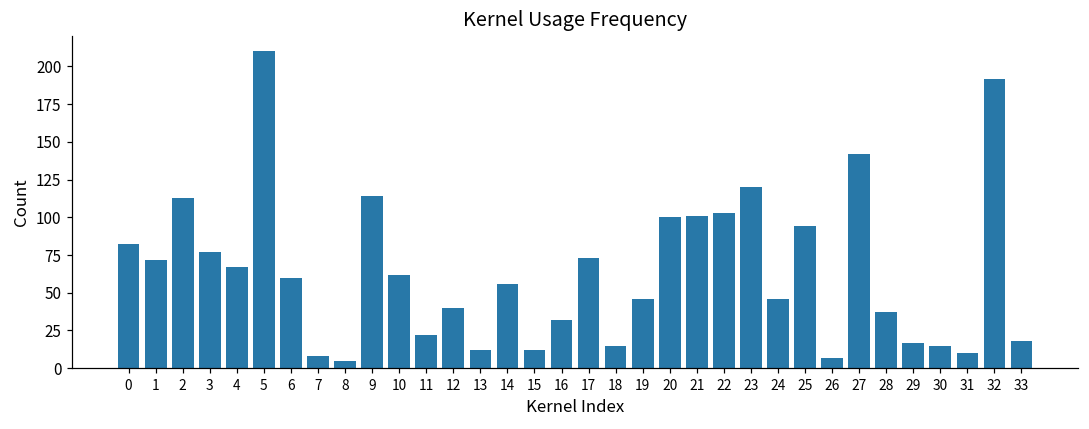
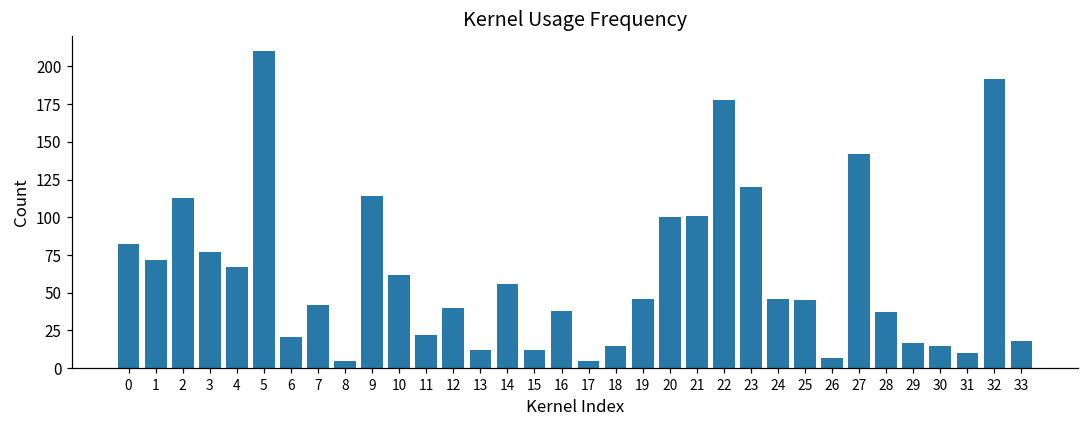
  {
    "0": 82,
    "1": 72,
    "2": 113,
    "3": 77,
    "4": 67,
    "5": 210,
-   "6": 60,
-   "7": 8,
+   "6": 21,
+   "7": 42,
    "8": 5,
    "9": 114,
    "10": 62,
    "11": 22,
    "12": 40,
    "13": 12,
    "14": 56,
    "15": 12,
-   "16": 32,
-   "17": 73,
+   "16": 38,
+   "17": 5,
    "18": 15,
    "19": 46,
    "20": 100,
    "21": 101,
-   "22": 103,
+   "22": 178,
    "23": 120,
    "24": 46,
-   "25": 94,
+   "25": 45,
    "26": 7,
    "27": 142,
    "28": 37,
    "29": 17,
    "30": 15,
    "31": 10,
    "32": 192,
    "33": 18
  }
